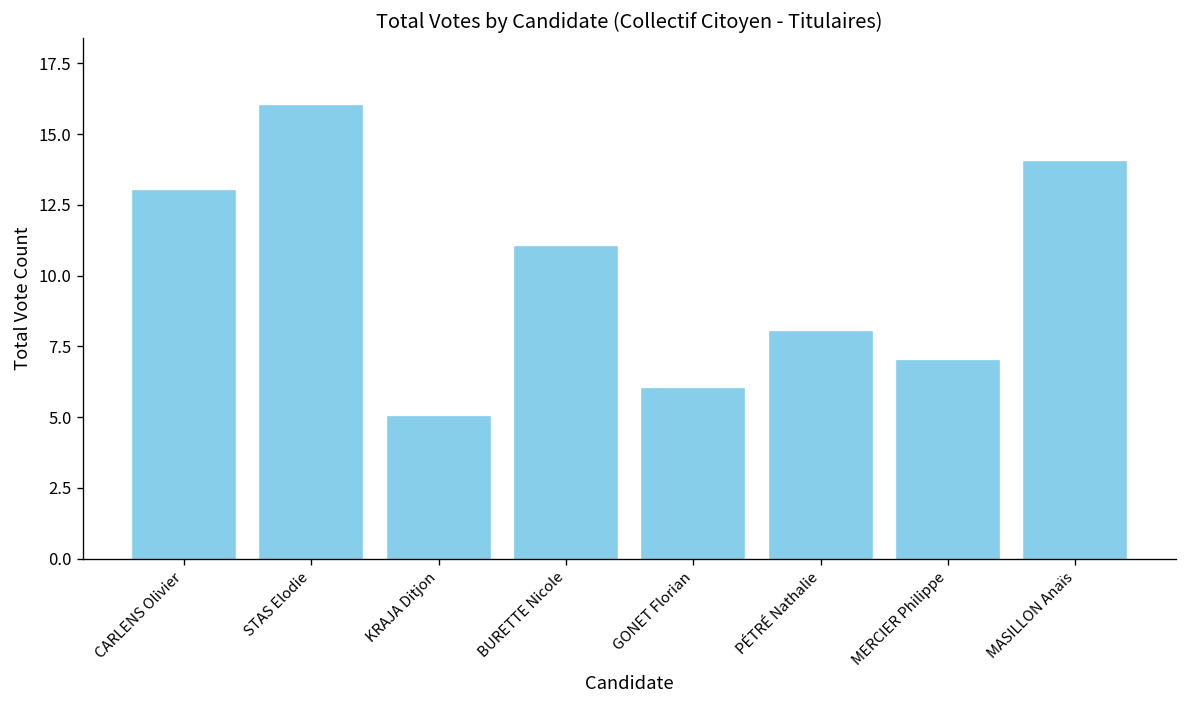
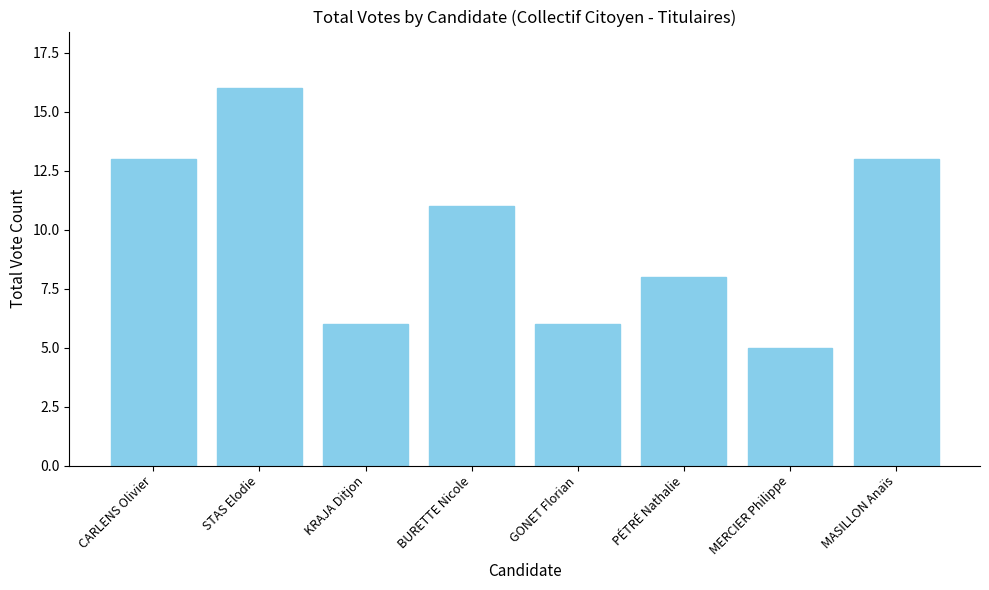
  {
    "CARLENS Olivier": 13,
    "STAS Elodie": 16,
-   "KRAJA Ditjon": 5,
+   "KRAJA Ditjon": 6,
    "BURETTE Nicole": 11,
    "GONET Florian": 6,
    "PÉTRÉ Nathalie": 8,
-   "MERCIER Philippe": 7,
-   "MASILLON Anaïs": 14
+   "MERCIER Philippe": 5,
+   "MASILLON Anaïs": 13
  }
